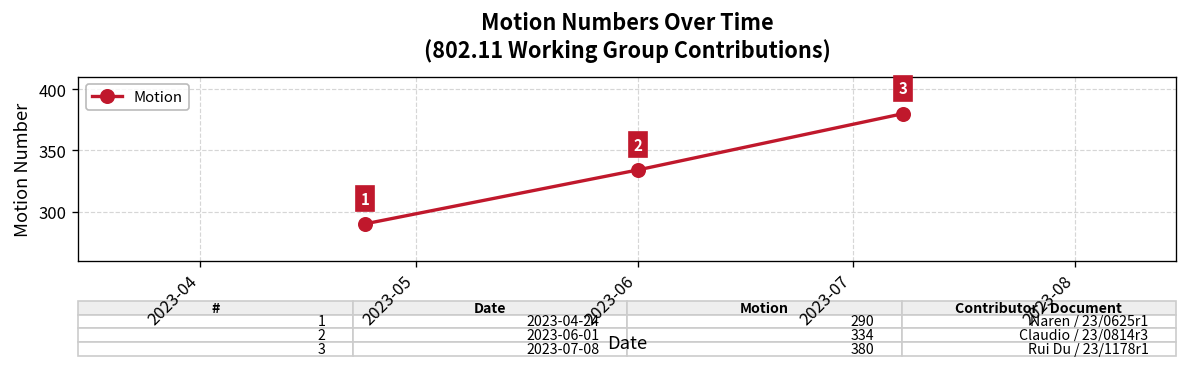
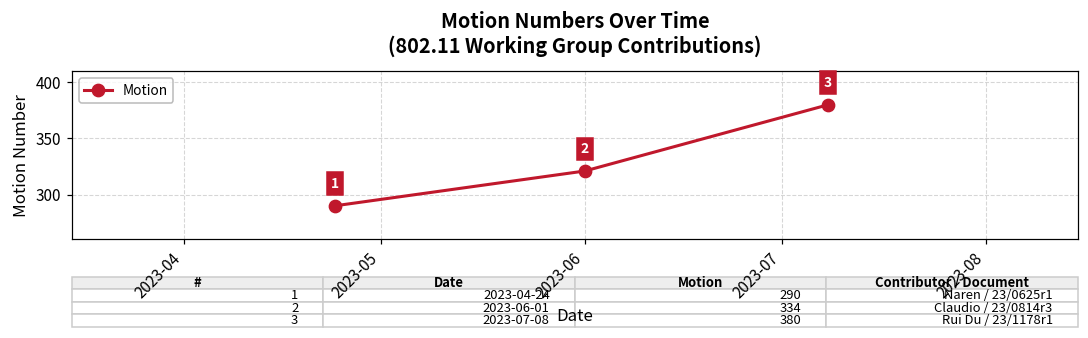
  {
-   "2023-06": 334
+   "2023-06": 321
  }
